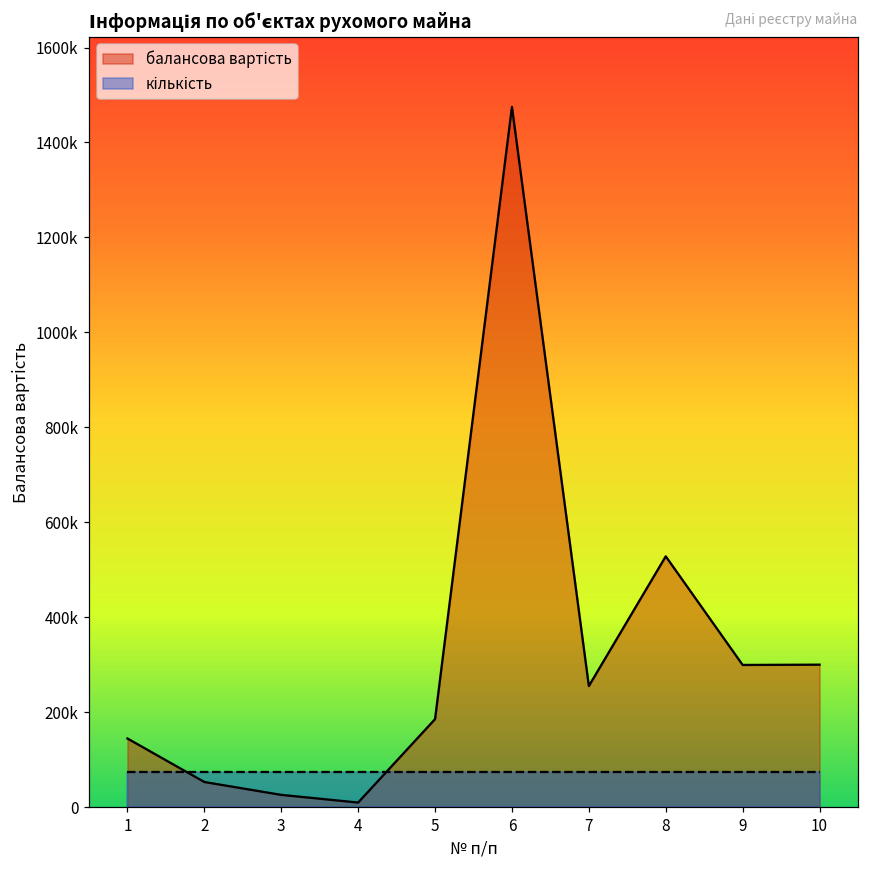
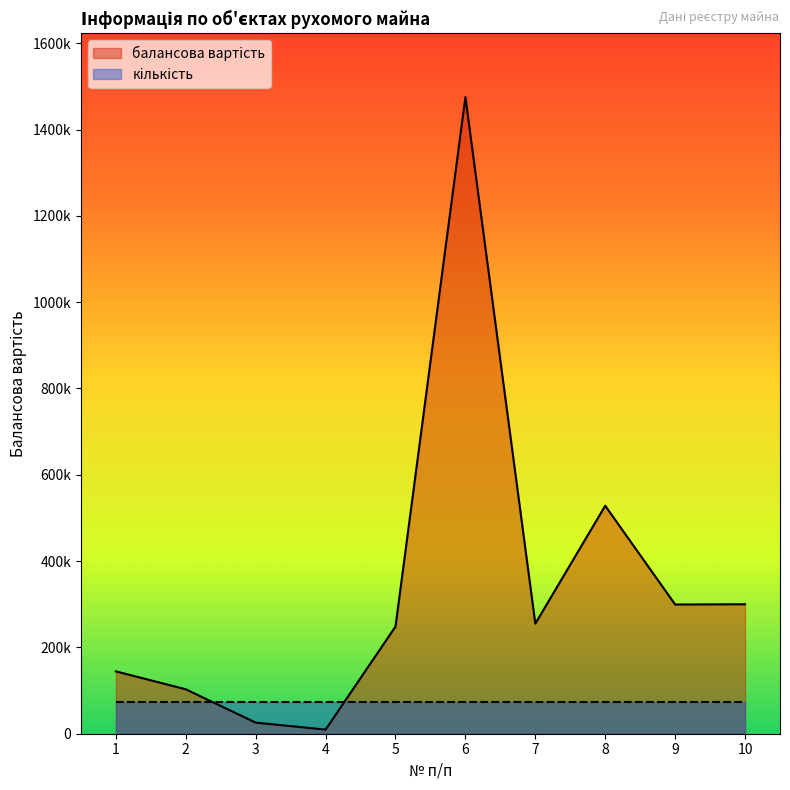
  {
    "балансова вартість": {
      "1": 140000,
-     "2": 50000,
+     "2": 100000,
      "3": 30000,
      "4": 10000,
-     "5": 190000,
+     "5": 250000,
      "6": 1480000,
      "7": 260000,
      "8": 530000,
      "9": 300000,
      "10": 300000
    },
    "кількість": {
      "1": 70000,
      "2": 70000,
      "3": 70000,
      "4": 70000,
      "5": 70000,
      "6": 70000,
      "7": 70000,
      "8": 70000,
      "9": 70000,
      "10": 70000
    }
  }
